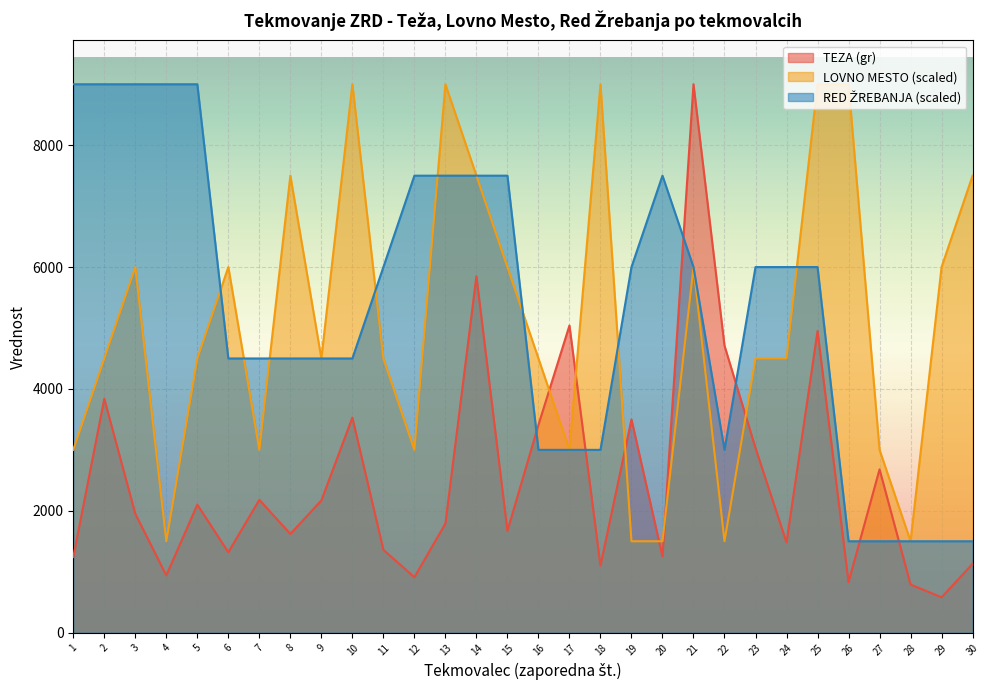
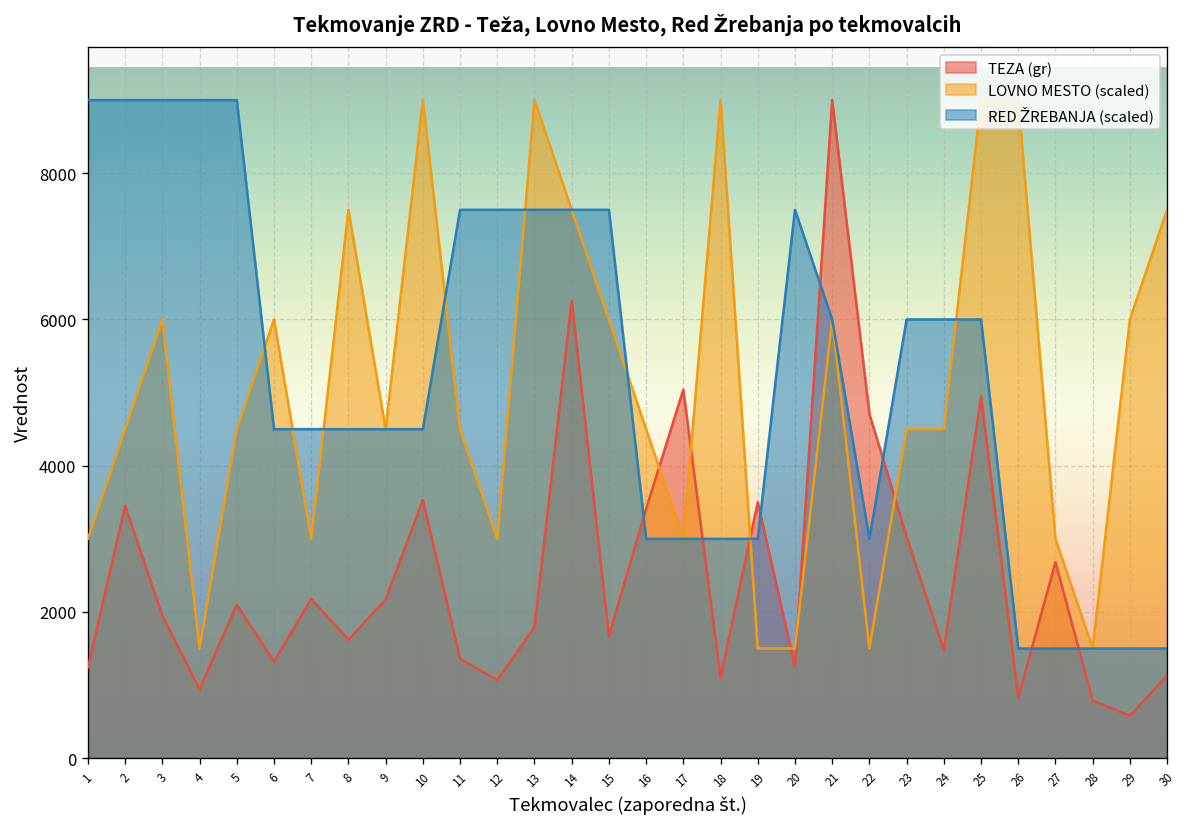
  {
    "TEZA (gr)": {
      "1": 1200,
-     "2": 3800,
+     "2": 3500,
      "3": 2000,
      "4": 900,
      "5": 2100,
      "6": 1300,
      "7": 2200,
      "8": 1600,
      "9": 2200,
      "10": 3500,
      "11": 1400,
-     "12": 900,
+     "12": 1100,
      "13": 1800,
-     "14": 5900,
+     "14": 6300,
      "15": 1700,
      "16": 3400,
      "17": 5000,
      "18": 1100,
      "19": 3500,
      "20": 1300,
      "21": 9000,
      "22": 4700,
      "23": 3000,
      "24": 1500,
      "25": 5000,
      "26": 800,
      "27": 2700,
      "28": 800,
      "29": 600,
      "30": 1100
    },
    "LOVNO MESTO (scaled)": {
      "1": 3000,
      "2": 4500,
      "3": 6000,
      "4": 1500,
      "5": 4500,
      "6": 6000,
      "7": 3000,
      "8": 7500,
      "10": 9000,
      "11": 4500,
      "12": 3000,
      "13": 9000,
      "15": 6000,
      "16": 4500,
      "18": 9000,
      "19": 1500,
      "20": 1500,
      "22": 1500,
      "23": 4500,
      "24": 4500,
      "27": 3000,
      "29": 6000,
      "30": 7500
    },
    "RED ŽREBANJA (scaled)": {
      "1": 9000,
      "2": 9000,
      "3": 9000,
      "4": 9000,
      "5": 9000,
      "6": 4500,
      "7": 4500,
      "8": 4500,
      "10": 4500,
-     "11": 6000,
+     "11": 7500,
      "12": 7500,
      "13": 7500,
      "15": 7500,
      "16": 3000,
      "18": 3000,
-     "19": 6000,
+     "19": 3000,
      "20": 7500,
      "22": 3000,
      "23": 6000,
      "24": 6000,
      "25": 6000,
      "26": 1500,
      "27": 1500,
      "29": 1500,
      "30": 1500
    }
  }
